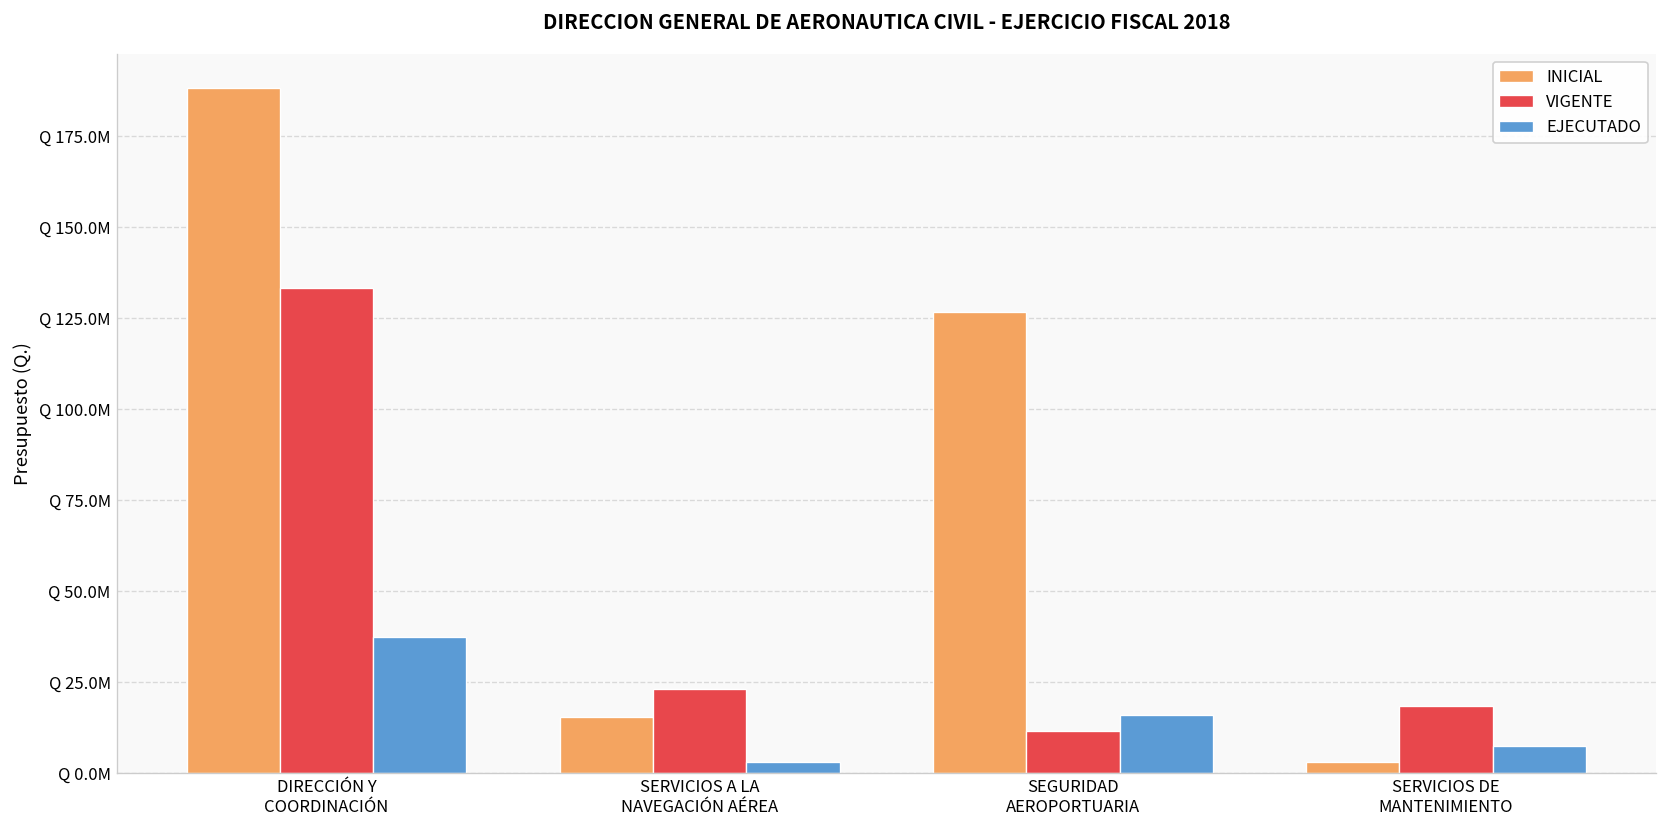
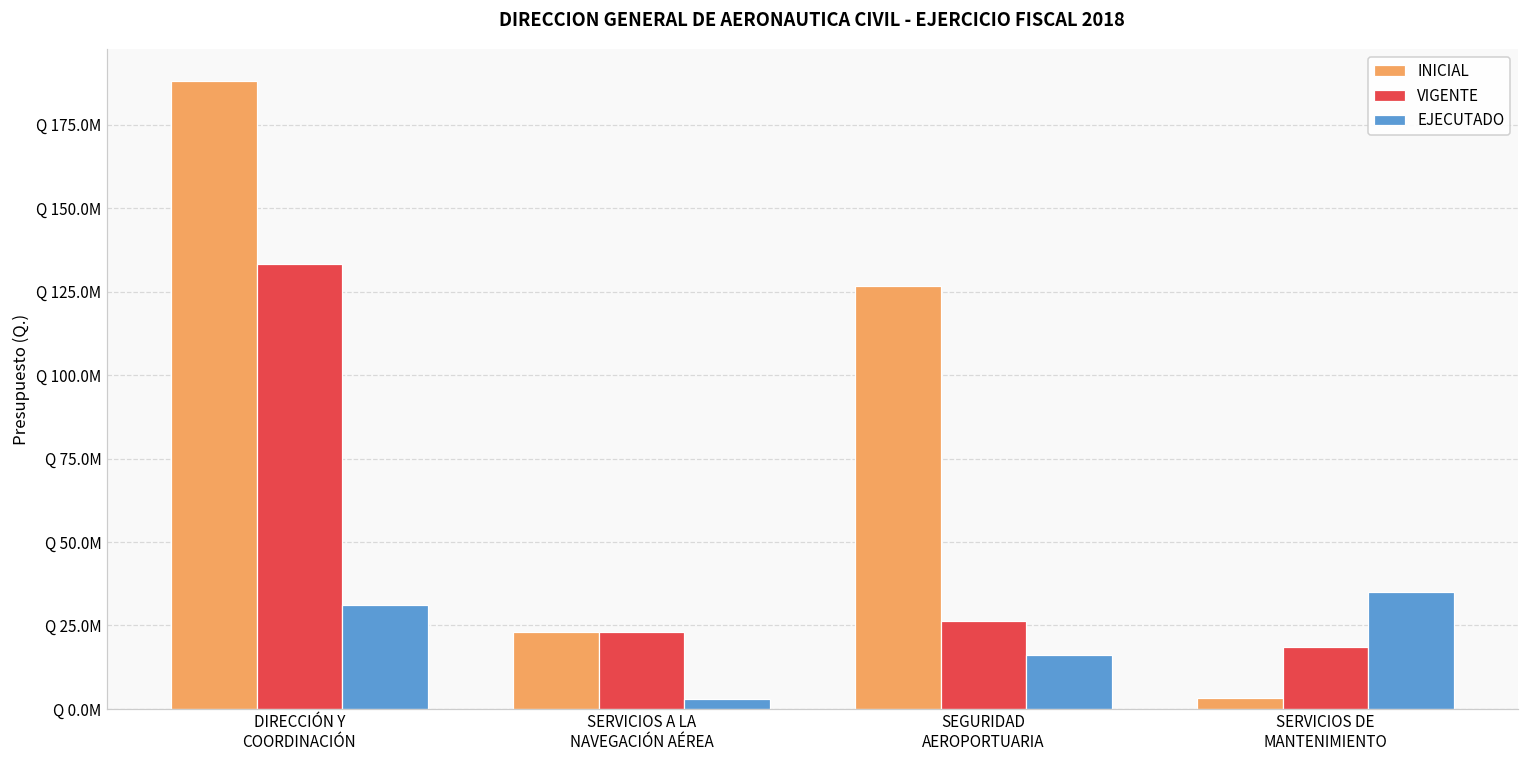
  {
    "INICIAL": {
      "DIRECCIÓN Y COORDINACIÓN": "Q 188000000",
-     "SERVICIOS A LA NAVEGACIÓN AÉREA": "Q 15000000",
+     "SERVICIOS A LA NAVEGACIÓN AÉREA": "Q 23000000",
      "SEGURIDAD AEROPORTUARIA": "Q 127000000",
      "SERVICIOS DE MANTENIMIENTO": "Q 3000000"
    },
    "VIGENTE": {
      "DIRECCIÓN Y COORDINACIÓN": "Q 133000000",
      "SERVICIOS A LA NAVEGACIÓN AÉREA": "Q 23000000",
-     "SEGURIDAD AEROPORTUARIA": "Q 12000000",
+     "SEGURIDAD AEROPORTUARIA": "Q 26000000",
      "SERVICIOS DE MANTENIMIENTO": "Q 19000000"
    },
    "EJECUTADO": {
-     "DIRECCIÓN Y COORDINACIÓN": "Q 37000000",
+     "DIRECCIÓN Y COORDINACIÓN": "Q 31000000",
      "SERVICIOS A LA NAVEGACIÓN AÉREA": "Q 3000000",
      "SEGURIDAD AEROPORTUARIA": "Q 16000000",
-     "SERVICIOS DE MANTENIMIENTO": "Q 8000000"
+     "SERVICIOS DE MANTENIMIENTO": "Q 35000000"
    }
  }
